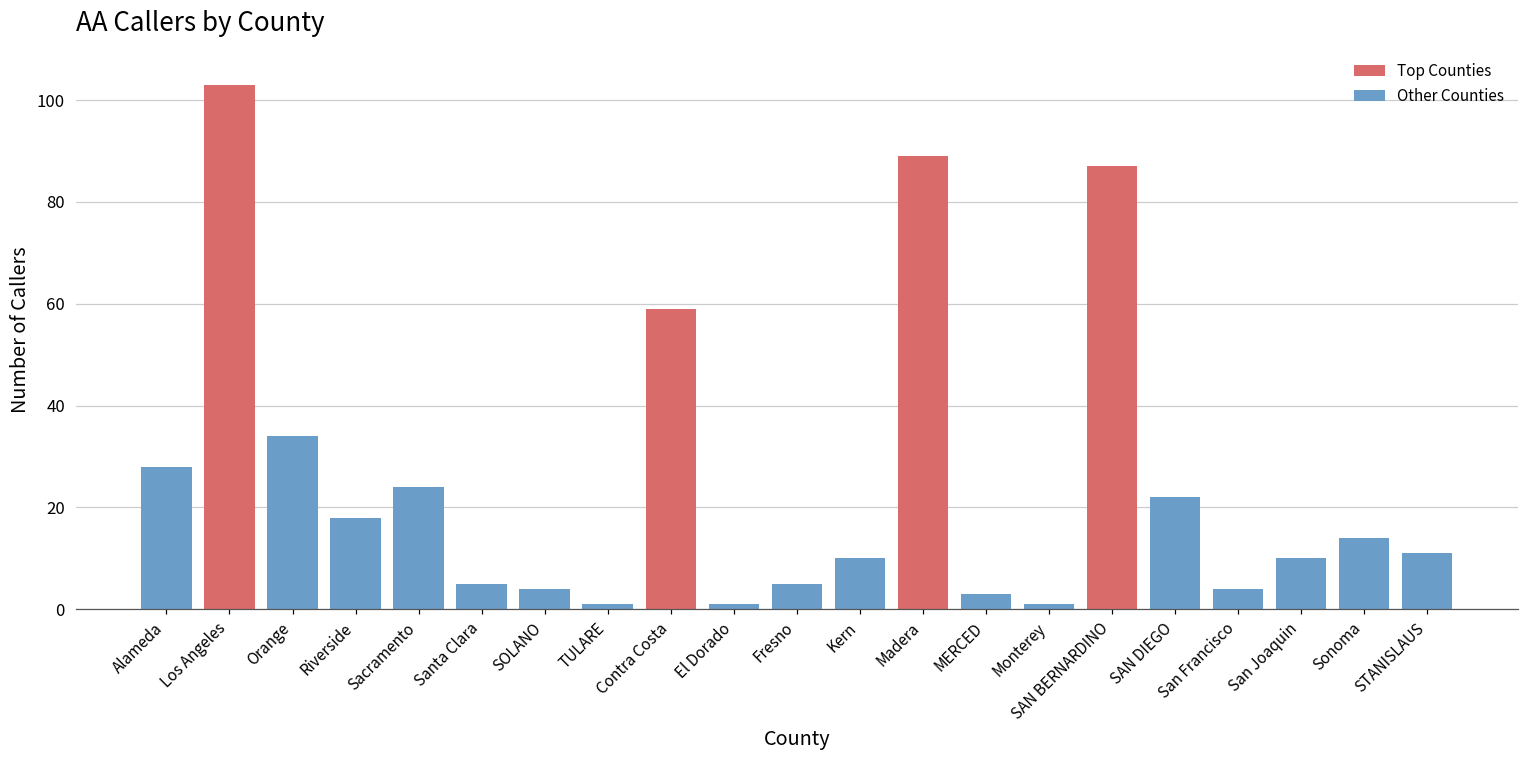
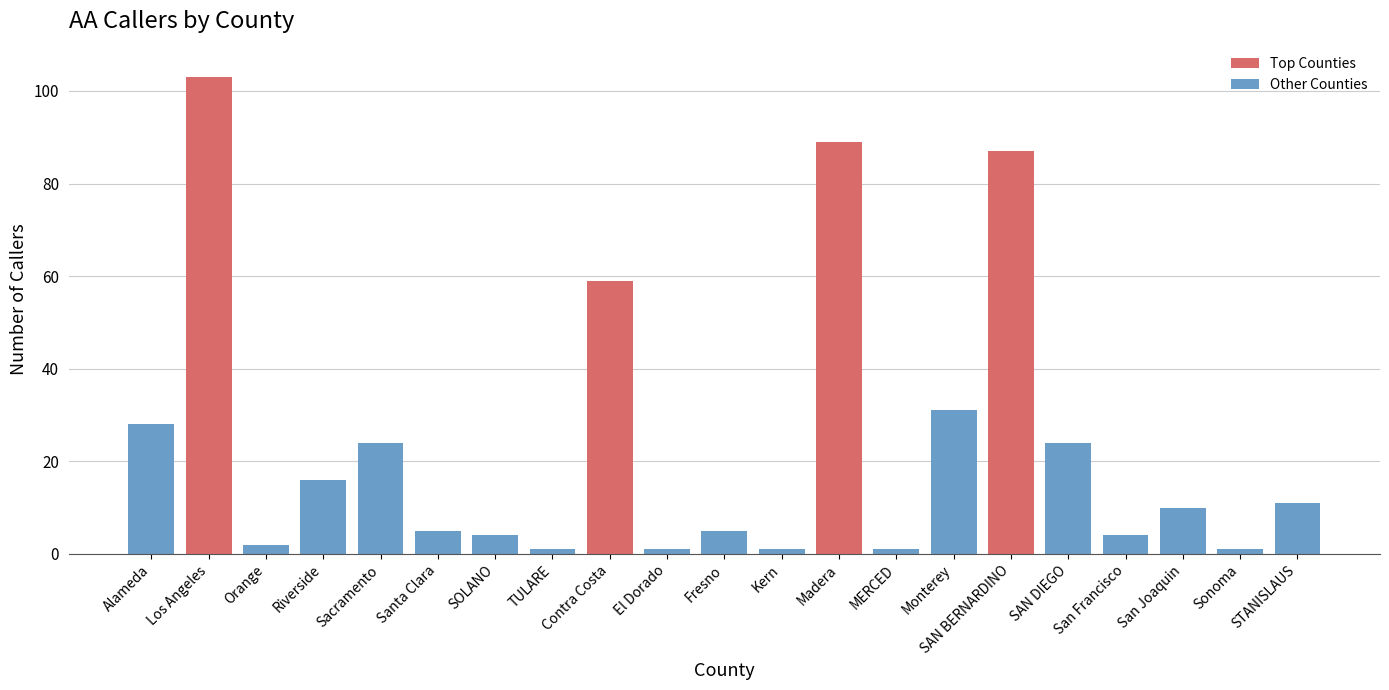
  {
    "Alameda": 28,
    "Los Angeles": 103,
-   "Orange": 34,
-   "Riverside": 18,
+   "Orange": 2,
+   "Riverside": 16,
    "Sacramento": 24,
    "Santa Clara": 5,
    "SOLANO": 4,
    "TULARE": 1,
    "Contra Costa": 59,
    "El Dorado": 1,
    "Fresno": 5,
-   "Kern": 10,
+   "Kern": 1,
    "Madera": 89,
-   "MERCED": 3,
-   "Monterey": 1,
+   "MERCED": 1,
+   "Monterey": 31,
    "SAN BERNARDINO": 87,
-   "SAN DIEGO": 22,
+   "SAN DIEGO": 24,
    "San Francisco": 4,
    "San Joaquin": 10,
-   "Sonoma": 14,
+   "Sonoma": 1,
    "STANISLAUS": 11
  }
